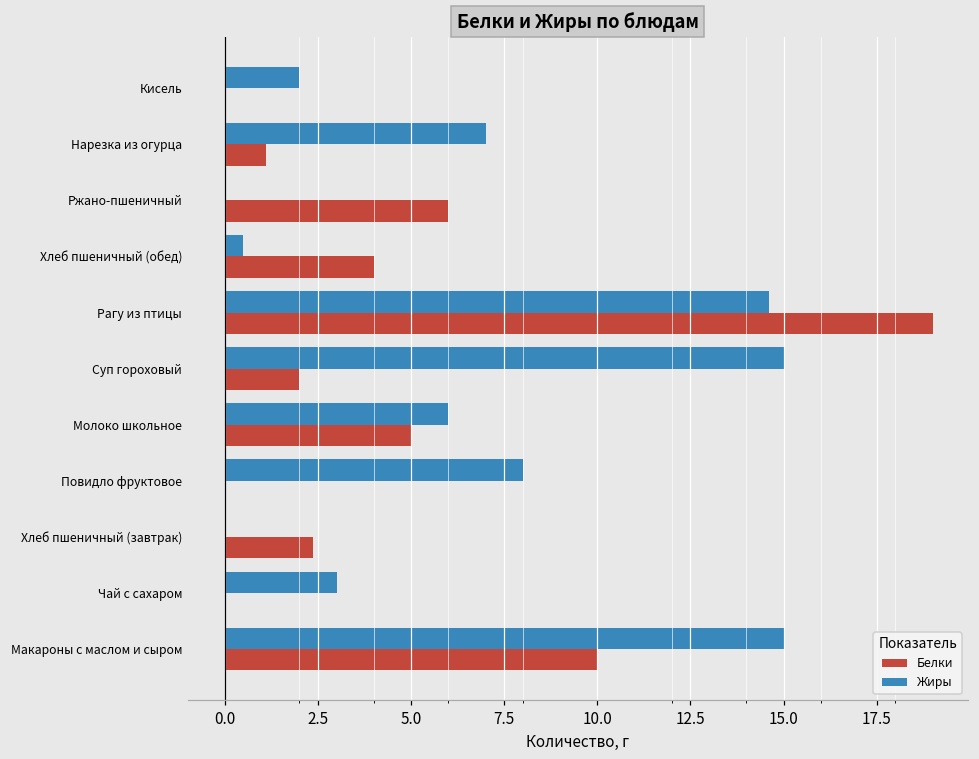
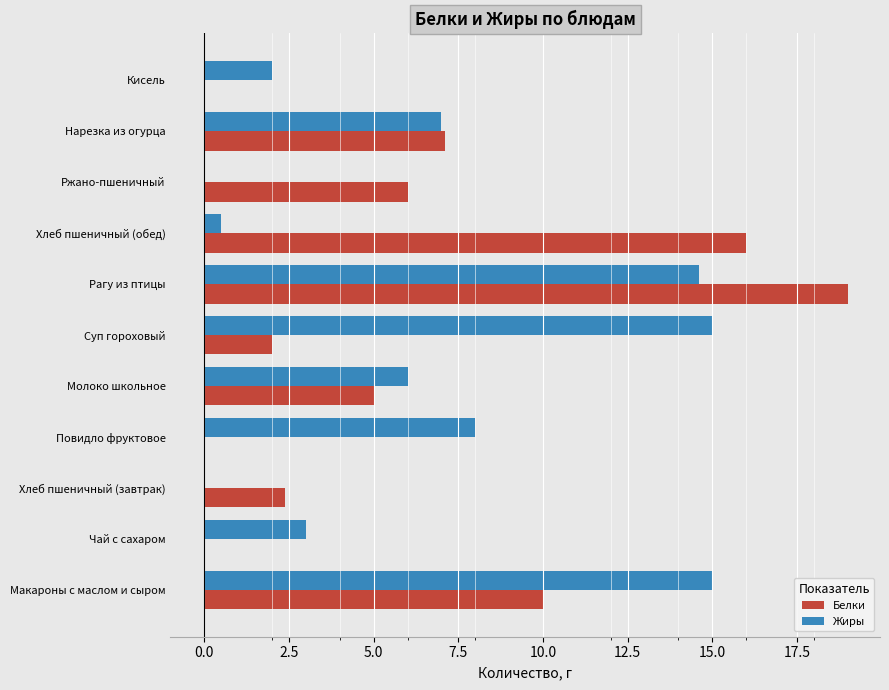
  {
    "Белки": {
      "Кисель": 0.0,
-     "Нарезка из огурца": 1.1,
+     "Нарезка из огурца": 7.1,
      "Ржано-пшеничный": 6.0,
-     "Хлеб пшеничный (обед)": 4,
+     "Хлеб пшеничный (обед)": 16,
      "Рагу из птицы": 19.0,
      "Суп гороховый": 2.0,
      "Молоко школьное": 5.0,
      "Повидло фруктовое": 0.0,
      "Хлеб пшеничный (завтрак)": 2.4,
      "Чай с сахаром": 0.0,
      "Макароны с маслом и сыром": 10.0
    },
    "Жиры": {
      "Кисель": 2.0,
      "Нарезка из огурца": 7.0,
      "Ржано-пшеничный": 0.0,
      "Хлеб пшеничный (обед)": 0.5,
      "Рагу из птицы": 14.6,
      "Суп гороховый": 15.0,
      "Молоко школьное": 6.0,
      "Повидло фруктовое": 8.0,
      "Хлеб пшеничный (завтрак)": 0.0,
      "Чай с сахаром": 3.0,
      "Макароны с маслом и сыром": 15.0
    }
  }
